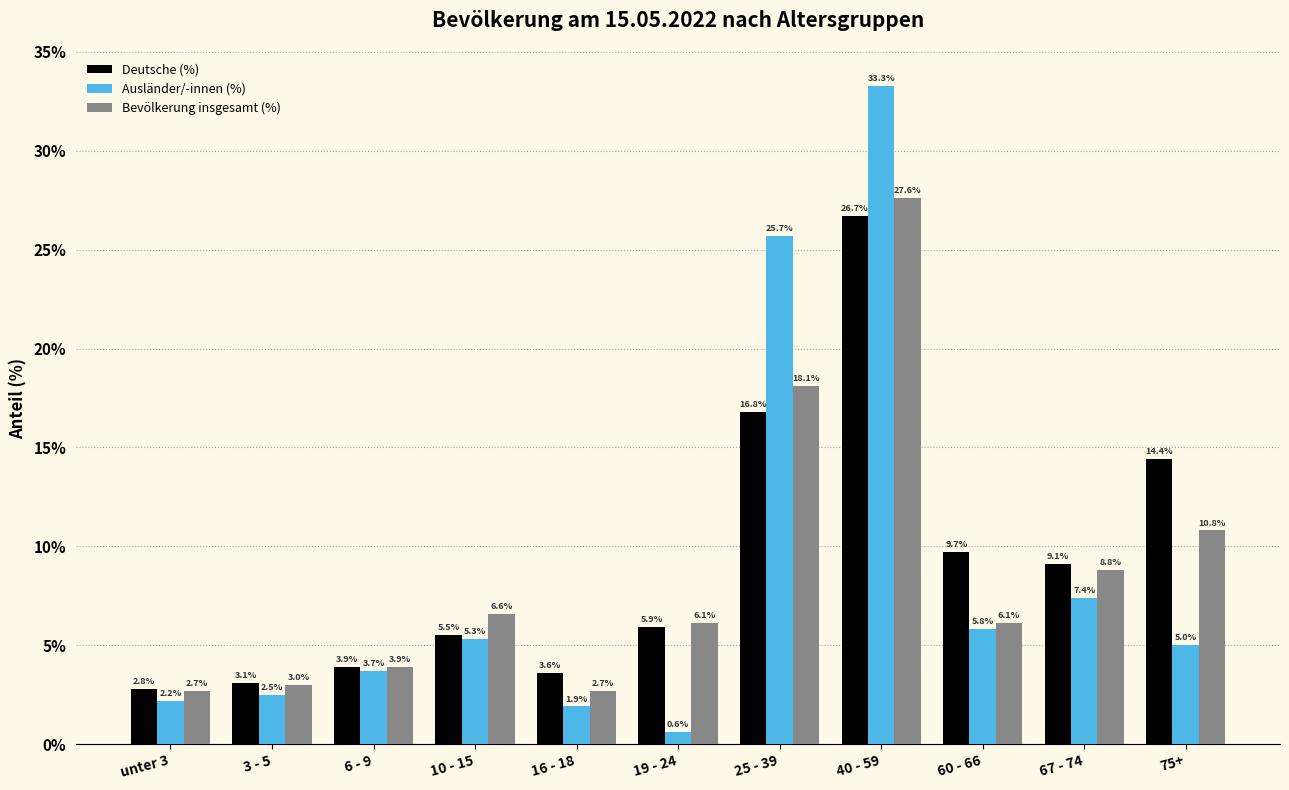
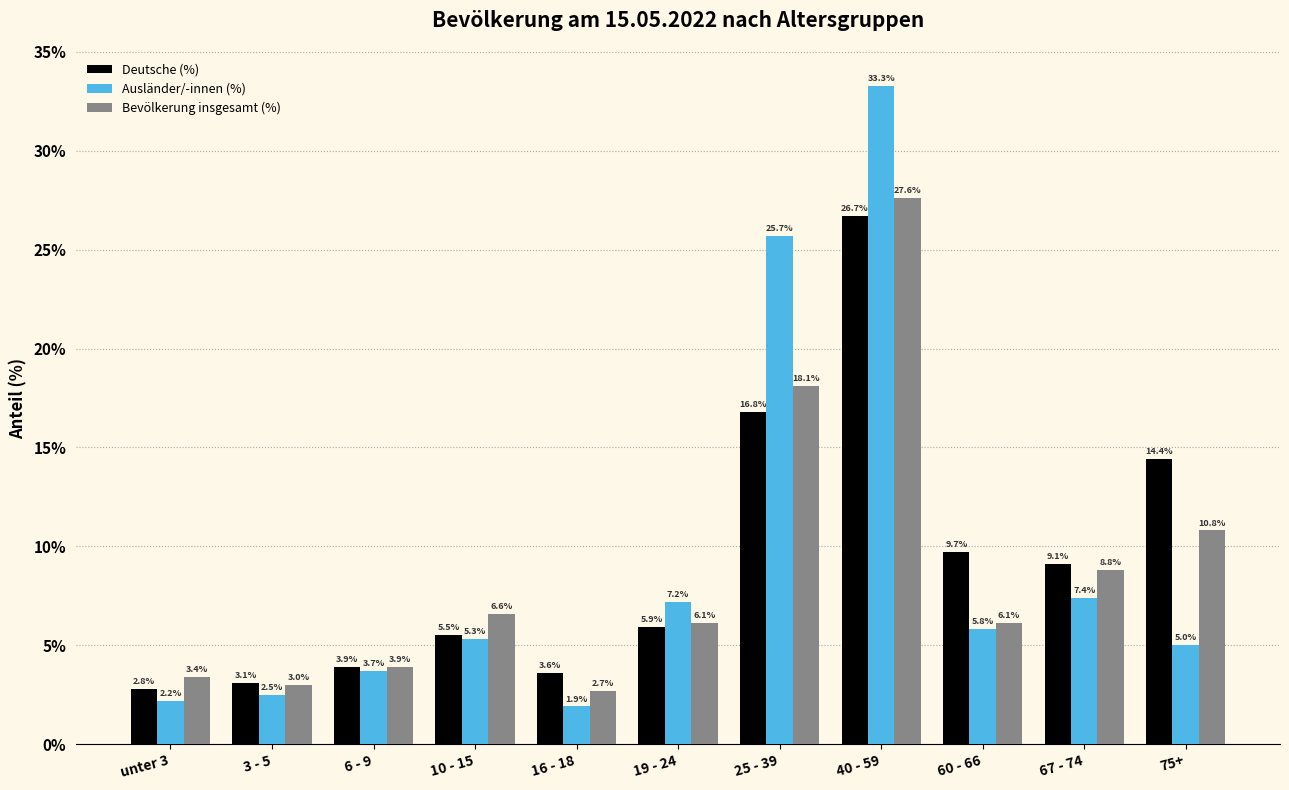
  {
    "Deutsche (%)": {
      "unter 3": "2.8%",
      "3 - 5": "3.1%",
      "6 - 9": "3.9%",
      "10 - 15": "5.5%",
      "16 - 18": "3.6%",
      "19 - 24": "5.9%",
      "25 - 39": "16.8%",
      "40 - 59": "26.7%",
      "60 - 66": "9.7%",
      "67 - 74": "9.1%",
      "75+": "14.4%"
    },
    "Ausländer/-innen (%)": {
      "unter 3": "2.2%",
      "3 - 5": "2.5%",
      "6 - 9": "3.7%",
      "10 - 15": "5.3%",
      "16 - 18": "1.9%",
-     "19 - 24": "0.6%",
+     "19 - 24": "7.2%",
      "25 - 39": "25.7%",
      "40 - 59": "33.3%",
      "60 - 66": "5.8%",
      "67 - 74": "7.4%",
      "75+": "5.0%"
    },
    "Bevölkerung insgesamt (%)": {
-     "unter 3": "2.7%",
+     "unter 3": "3.4%",
      "3 - 5": "3.0%",
      "6 - 9": "3.9%",
      "10 - 15": "6.6%",
      "16 - 18": "2.7%",
      "19 - 24": "6.1%",
      "25 - 39": "18.1%",
      "40 - 59": "27.6%",
      "60 - 66": "6.1%",
      "67 - 74": "8.8%",
      "75+": "10.8%"
    }
  }
